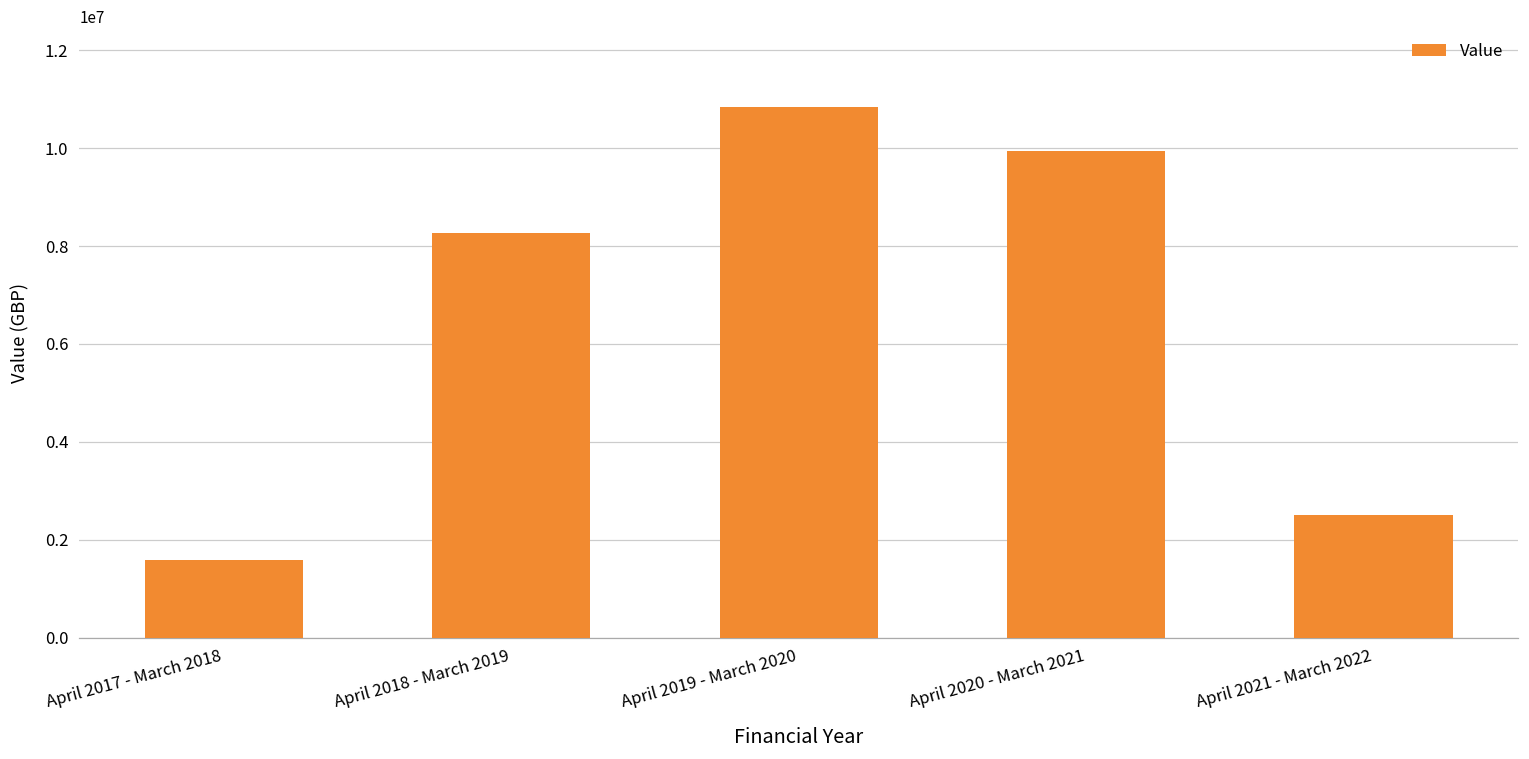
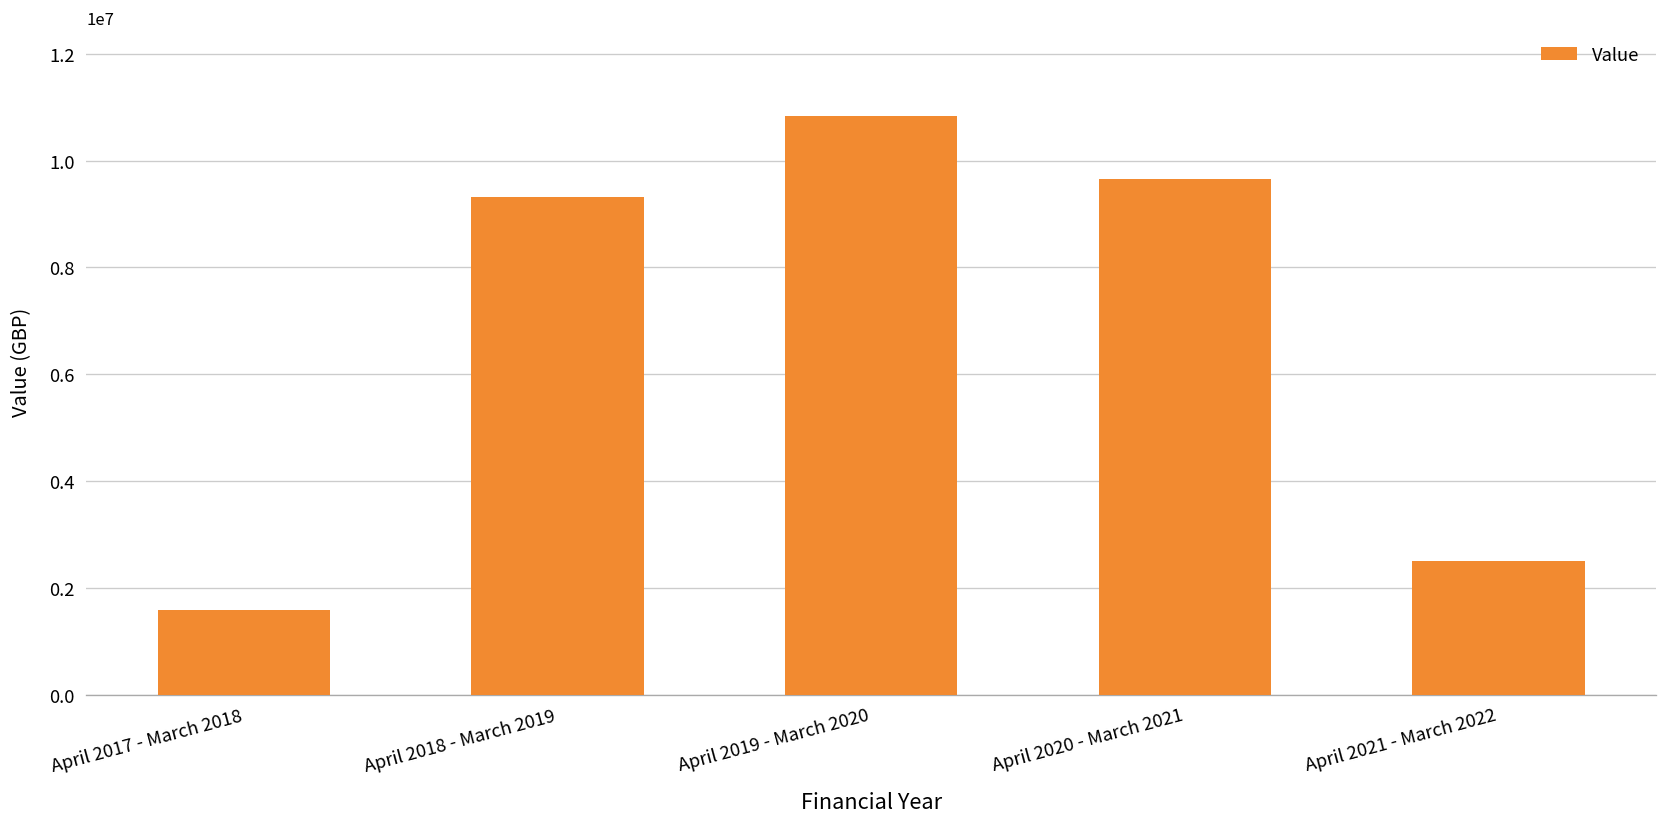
  {
    "April 2017 - March 2018": 1600000,
-   "April 2018 - March 2019": 8300000,
+   "April 2018 - March 2019": 9300000,
    "April 2019 - March 2020": 10800000,
-   "April 2020 - March 2021": 9900000,
+   "April 2020 - March 2021": 9700000,
    "April 2021 - March 2022": 2500000
  }
